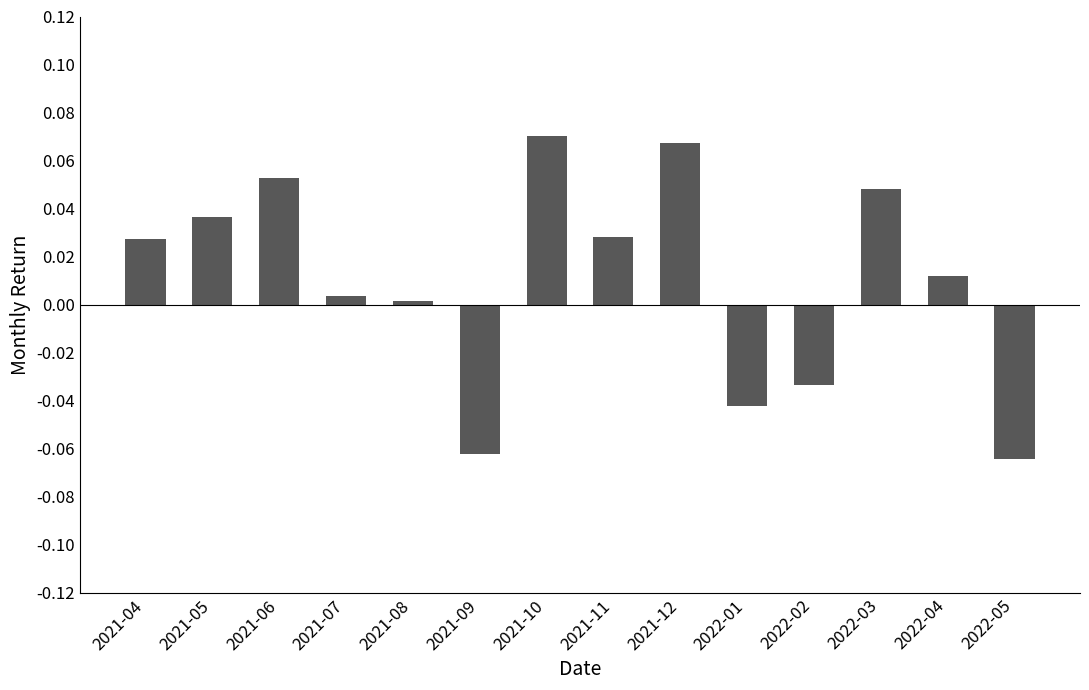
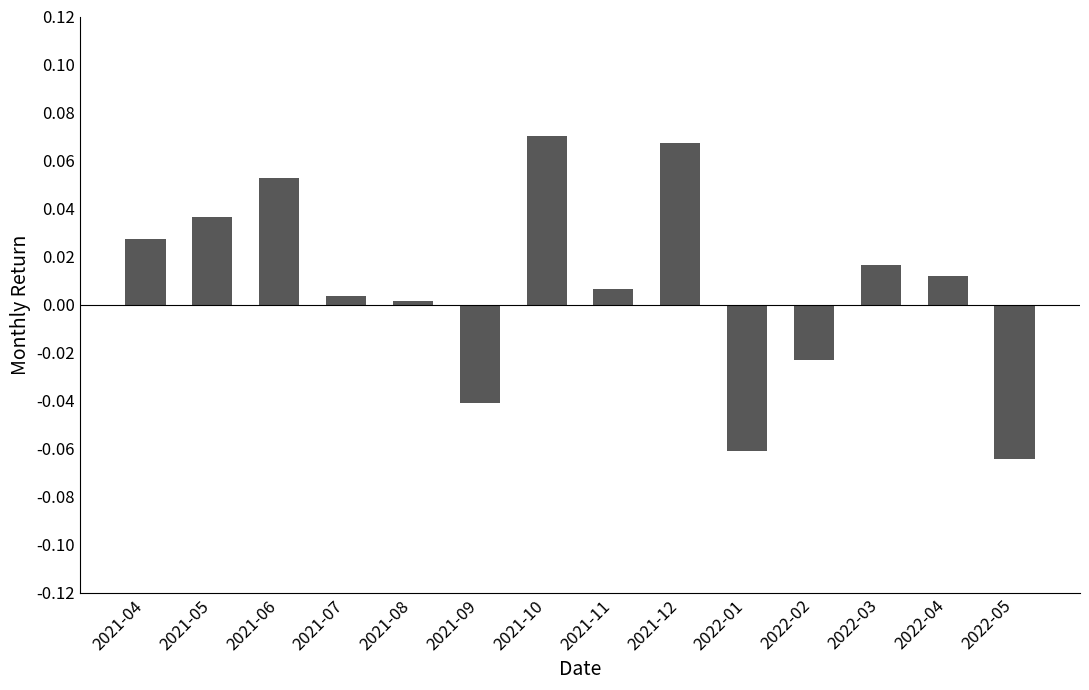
  {
    "2021-04": 0.028,
    "2021-05": 0.037,
    "2021-06": 0.053,
    "2021-07": 0.004,
    "2021-08": 0.002,
-   "2021-09": -0.062,
+   "2021-09": -0.041,
    "2021-10": 0.070,
-   "2021-11": 0.028,
+   "2021-11": 0.006,
    "2021-12": 0.067,
-   "2022-01": -0.042,
-   "2022-02": -0.033,
-   "2022-03": 0.048,
+   "2022-01": -0.061,
+   "2022-02": -0.023,
+   "2022-03": 0.016,
    "2022-04": 0.012,
    "2022-05": -0.064
  }
